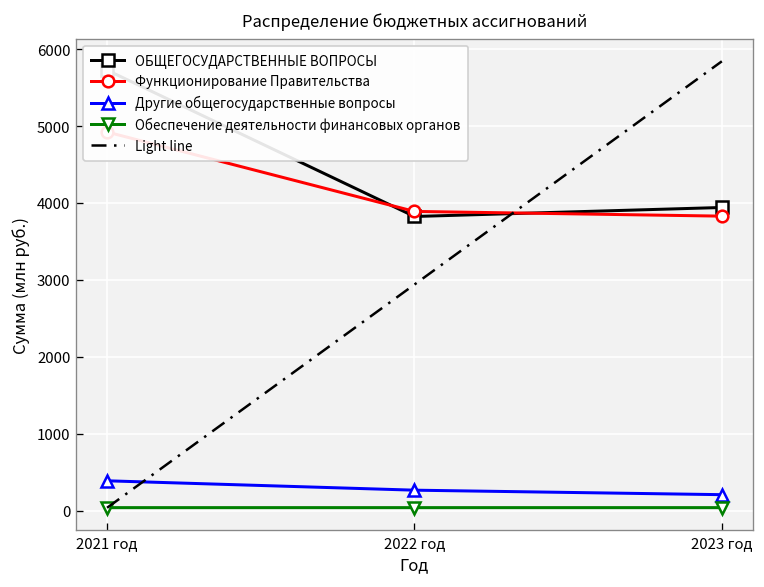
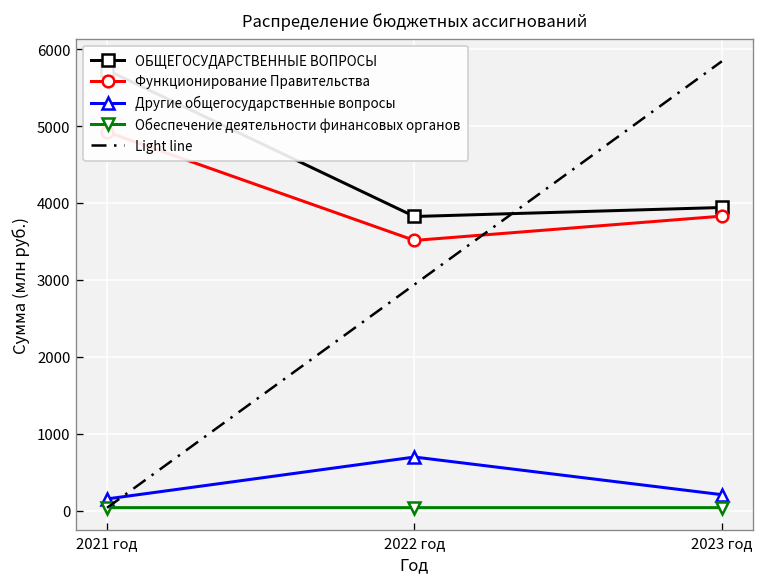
  {
    "Функционирование Правительства": {
-     "2022 год": 3900,
+     "2022 год": 3500,
      "2023 год": 3800
    },
    "Другие общегосударственные вопросы": {
-     "2021 год": 400,
-     "2022 год": 300,
+     "2021 год": 200,
+     "2022 год": 700,
      "2023 год": 200
    },
    "Обеспечение деятельности финансовых органов": {
      "2022 год": 0,
      "2023 год": 0
    }
  }
